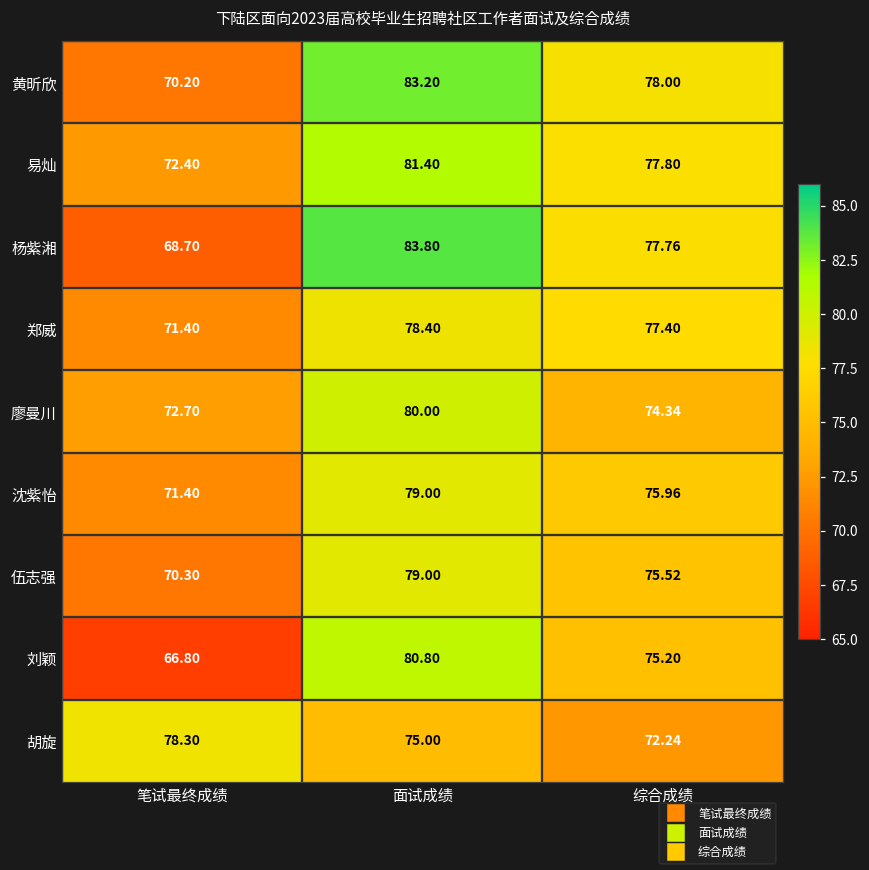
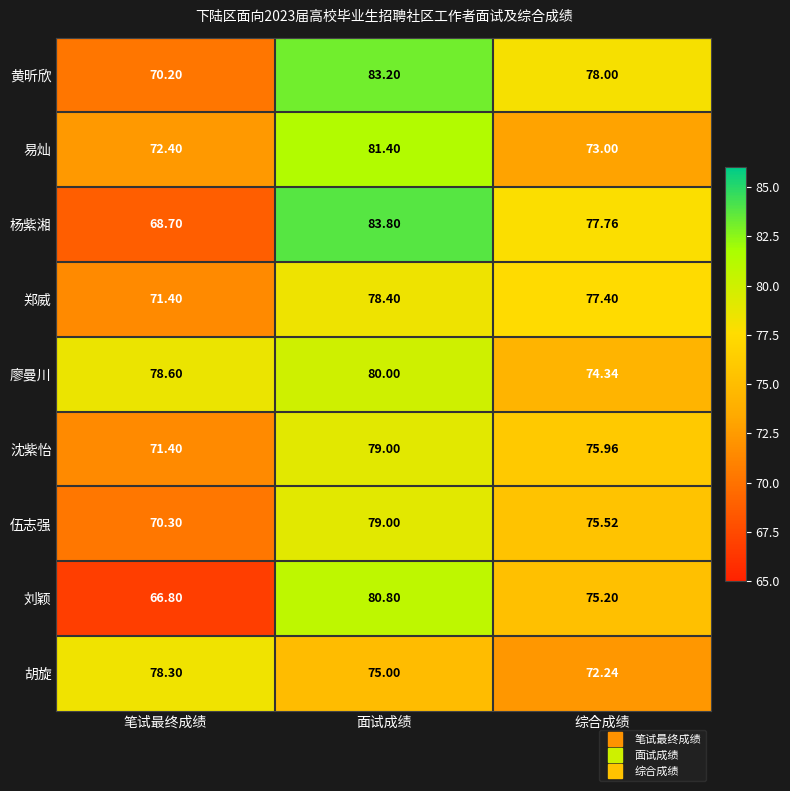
  {
    "黄昕欣": {
      "笔试最终成绩": 70.20,
      "面试成绩": 83.20,
      "综合成绩": 78.00
    },
    "易灿": {
      "笔试最终成绩": 72.40,
      "面试成绩": 81.40,
-     "综合成绩": 77.80
+     "综合成绩": 73.00
    },
    "杨紫湘": {
      "笔试最终成绩": 68.70,
      "面试成绩": 83.80,
      "综合成绩": 77.76
    },
    "郑威": {
      "笔试最终成绩": 71.40,
      "面试成绩": 78.40,
      "综合成绩": 77.40
    },
    "廖曼川": {
-     "笔试最终成绩": 72.70,
+     "笔试最终成绩": 78.60,
      "面试成绩": 80.00,
      "综合成绩": 74.34
    },
    "沈紫怡": {
      "笔试最终成绩": 71.40,
      "面试成绩": 79.00,
      "综合成绩": 75.96
    },
    "伍志强": {
      "笔试最终成绩": 70.30,
      "面试成绩": 79.00,
      "综合成绩": 75.52
    },
    "刘颖": {
      "笔试最终成绩": 66.80,
      "面试成绩": 80.80,
      "综合成绩": 75.20
    },
    "胡旋": {
      "笔试最终成绩": 78.30,
      "面试成绩": 75.00,
      "综合成绩": 72.24
    }
  }
